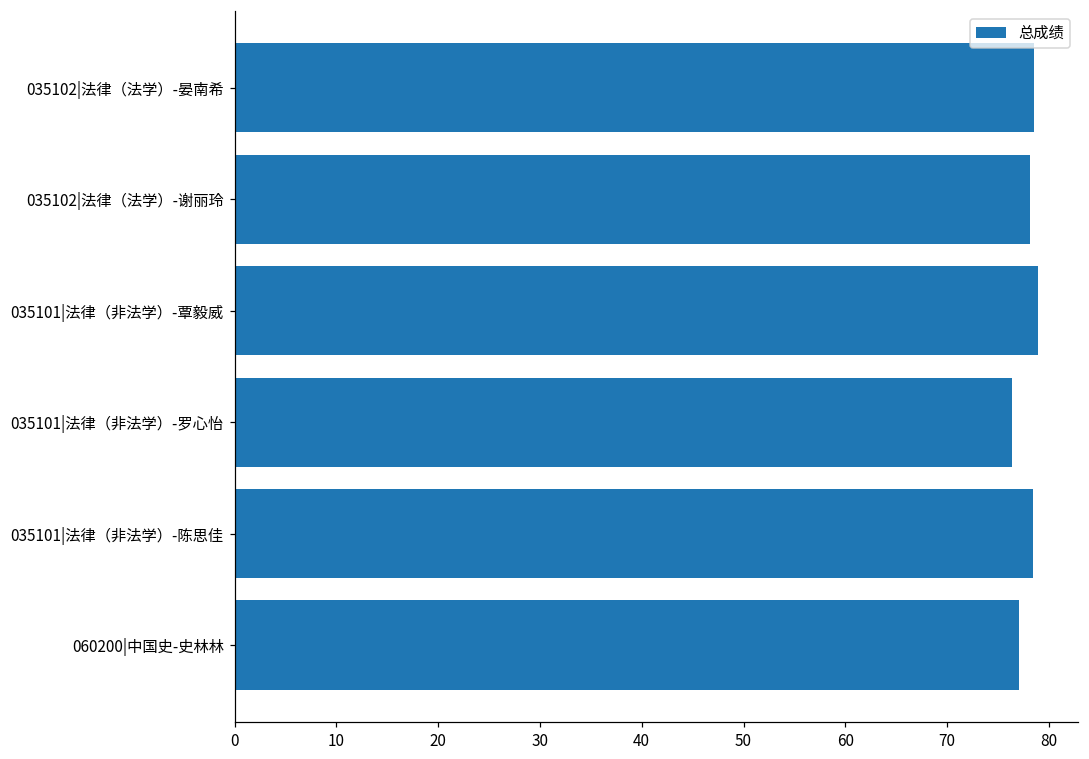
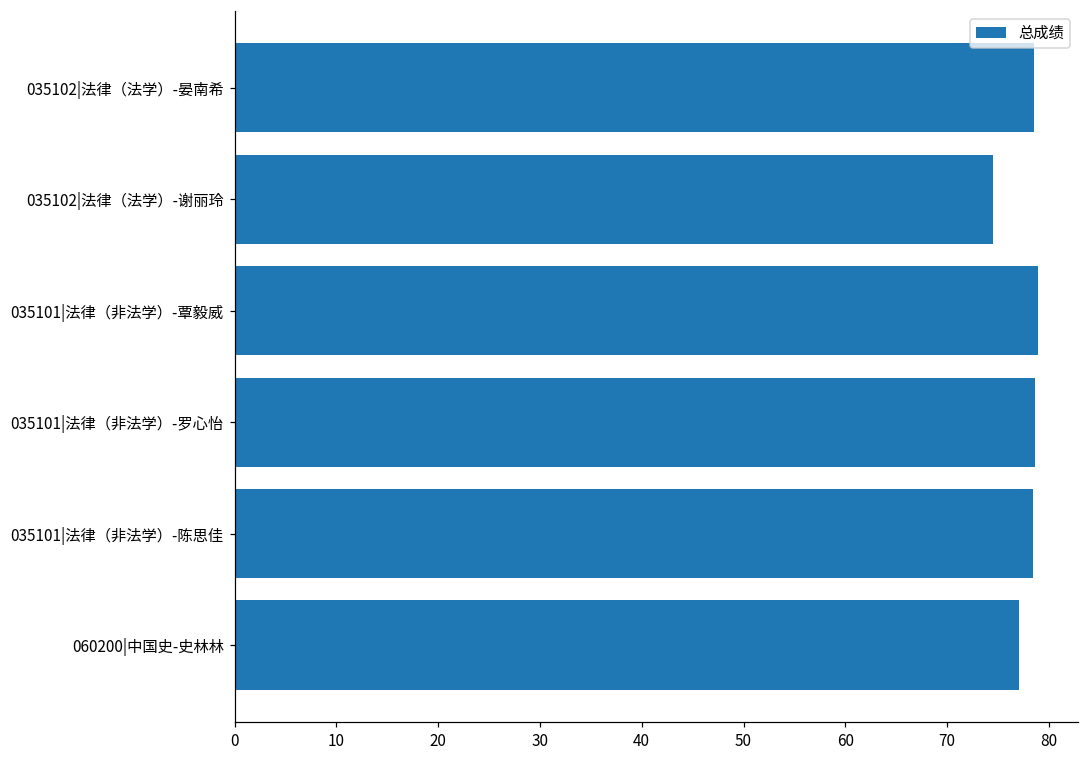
  {
    "035102|法律（法学）-晏南希": 79,
-   "035102|法律（法学）-谢丽玲": 78,
+   "035102|法律（法学）-谢丽玲": 75,
    "035101|法律（非法学）-覃毅威": 79,
-   "035101|法律（非法学）-罗心怡": 76,
+   "035101|法律（非法学）-罗心怡": 79,
    "035101|法律（非法学）-陈思佳": 78,
    "060200|中国史-史林林": 77
  }
